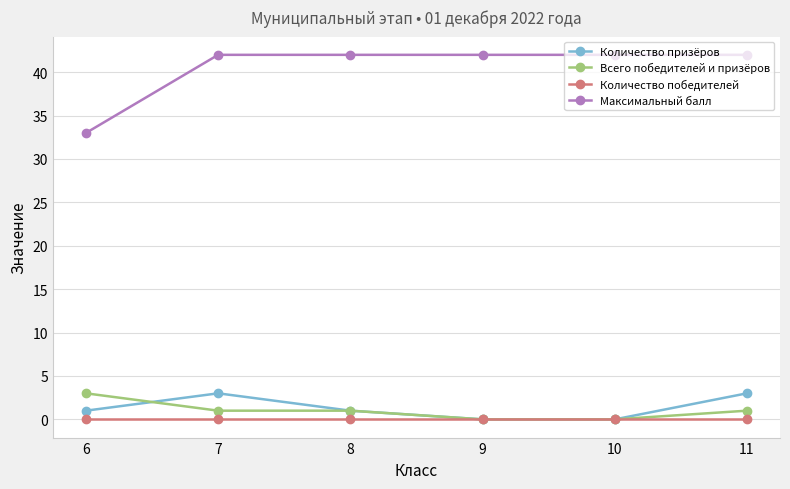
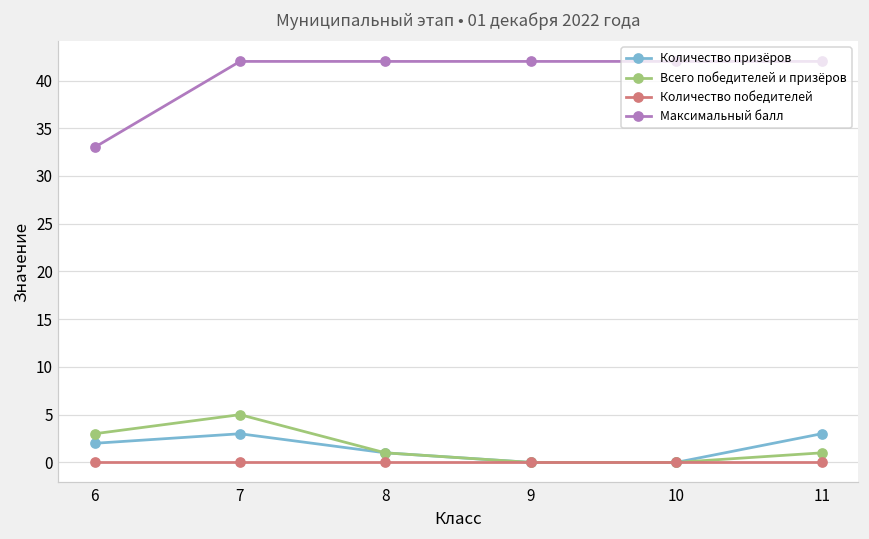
  {
    "Количество призёров": {
-     "6": 1,
+     "6": 2,
      "7": 3,
      "11": 3
    },
    "Всего победителей и призёров": {
      "6": 3,
-     "7": 1,
+     "7": 5,
      "11": 1
    },
    "Количество победителей": {
      "6": 0,
      "7": 0,
      "8": 0,
      "11": 0
    },
    "Максимальный балл": {
      "6": 33,
      "7": 42,
      "8": 42,
      "9": 42
    }
  }
